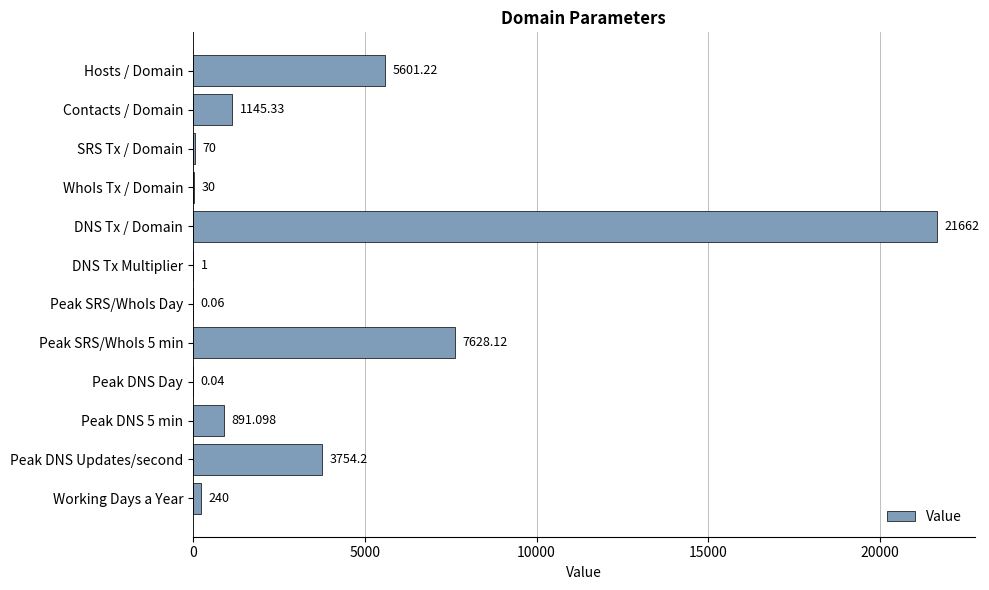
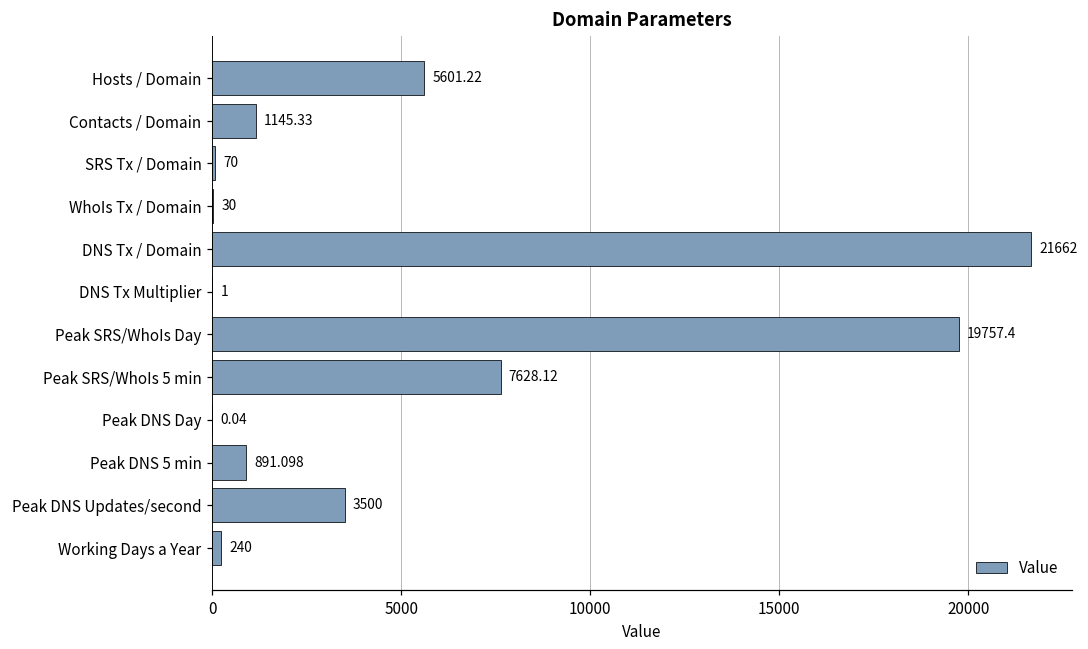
  {
    "Hosts / Domain": 5601.22,
    "Contacts / Domain": 1145.33,
    "SRS Tx / Domain": 70,
    "WhoIs Tx / Domain": 30,
    "DNS Tx / Domain": 21662,
    "DNS Tx Multiplier": 1,
-   "Peak SRS/WhoIs Day": 0.06,
+   "Peak SRS/WhoIs Day": 19757.4,
    "Peak SRS/WhoIs 5 min": 7628.12,
    "Peak DNS Day": 0.04,
    "Peak DNS 5 min": 891.098,
-   "Peak DNS Updates/second": 3754.2,
+   "Peak DNS Updates/second": 3500,
    "Working Days a Year": 240
  }
